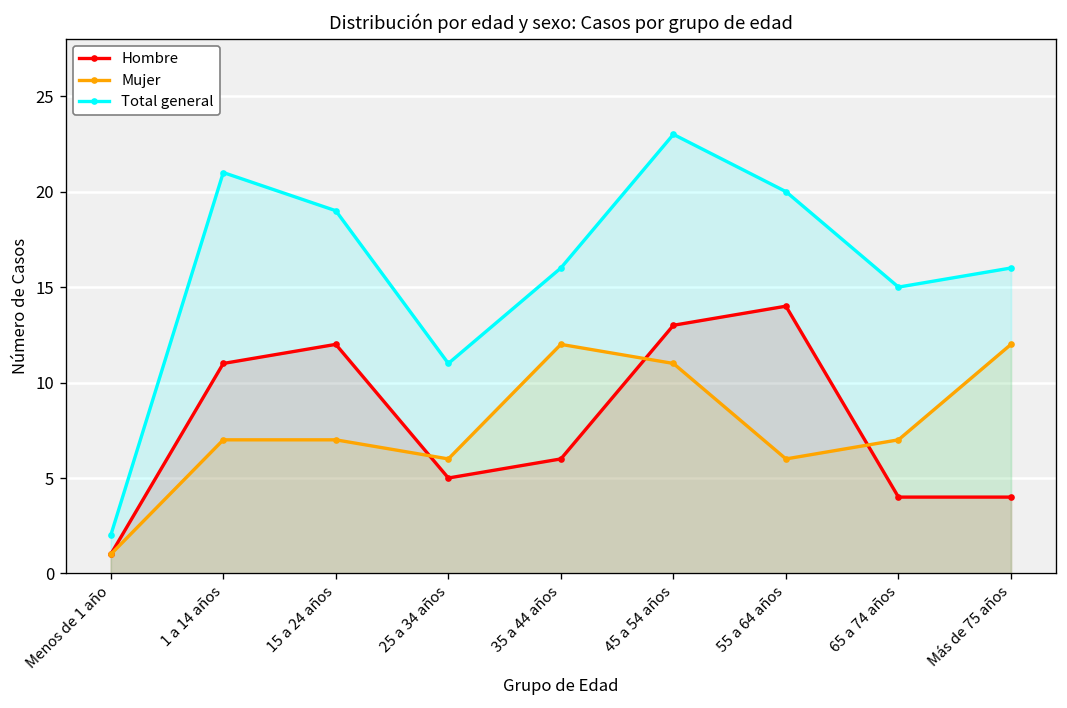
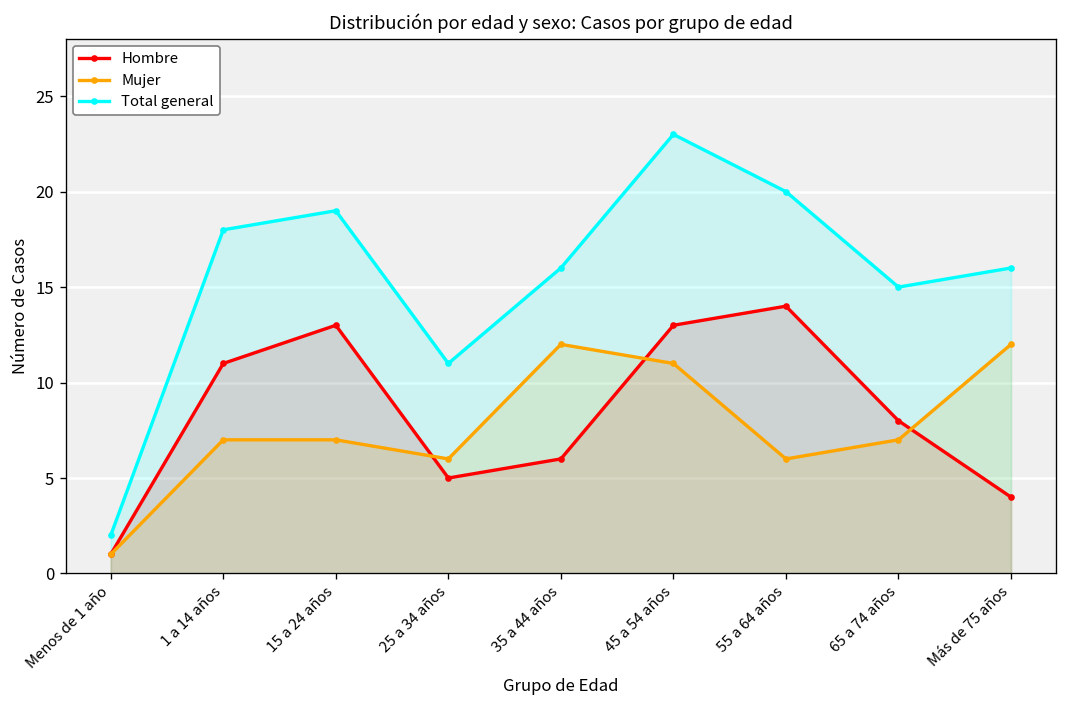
  {
    "Hombre": {
      "1 a 14 años": 11,
-     "15 a 24 años": 12,
+     "15 a 24 años": 13,
      "25 a 34 años": 5,
      "35 a 44 años": 6,
      "45 a 54 años": 13,
      "55 a 64 años": 14,
-     "65 a 74 años": 4,
+     "65 a 74 años": 8,
      "Más de 75 años": 4
    },
    "Mujer": {
      "1 a 14 años": 7,
      "15 a 24 años": 7,
      "25 a 34 años": 6,
      "35 a 44 años": 12,
      "45 a 54 años": 11,
      "55 a 64 años": 6,
      "65 a 74 años": 7,
      "Más de 75 años": 12
    },
    "Total general": {
      "Menos de 1 año": 2,
-     "1 a 14 años": 21,
+     "1 a 14 años": 18,
      "15 a 24 años": 19,
      "25 a 34 años": 11,
      "35 a 44 años": 16,
      "45 a 54 años": 23,
      "55 a 64 años": 20,
      "65 a 74 años": 15,
      "Más de 75 años": 16
    }
  }
